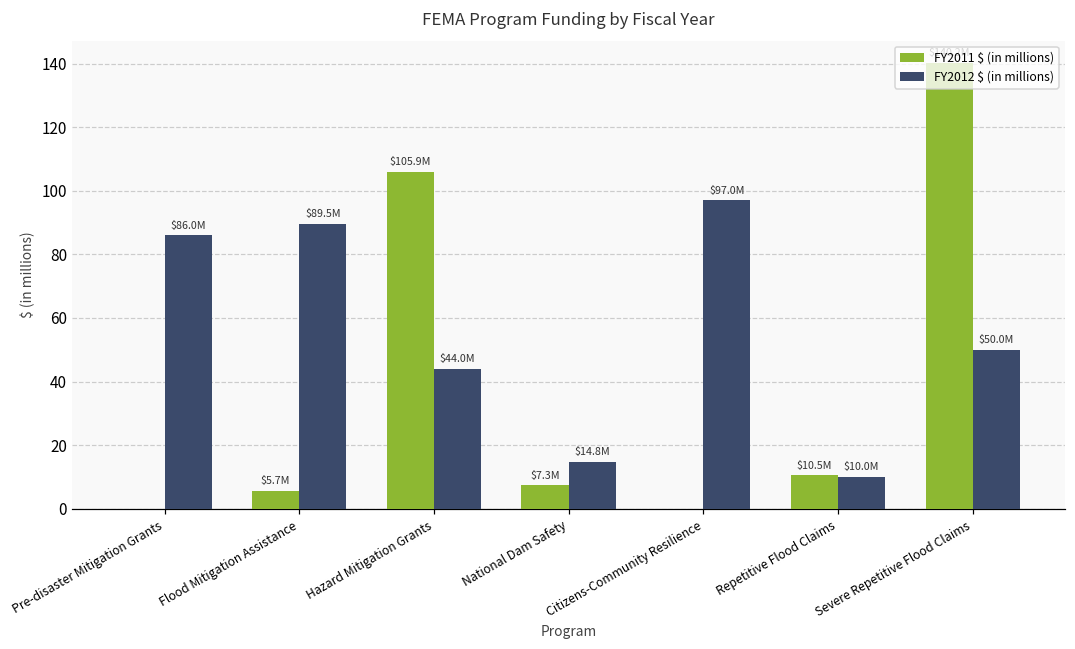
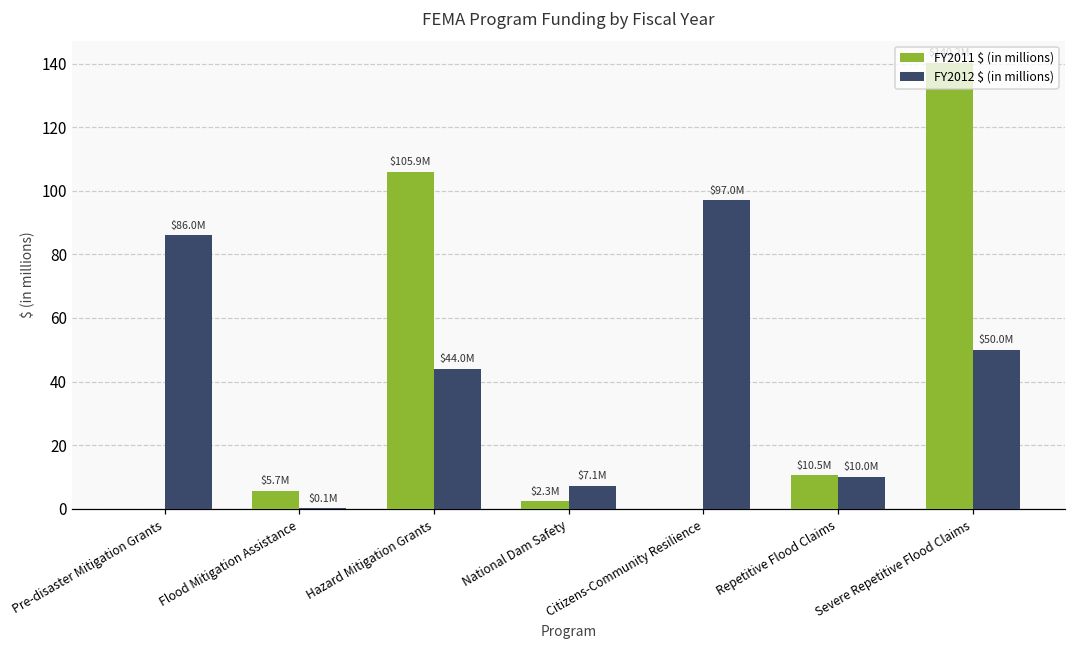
  {
    "FY2011 $ (in millions)": {
      "Flood Mitigation Assistance": "$5.7M",
      "Hazard Mitigation Grants": "$105.9M",
-     "National Dam Safety": "$7.3M",
+     "National Dam Safety": "$2.3M",
      "Repetitive Flood Claims": "$10.5M"
    },
    "FY2012 $ (in millions)": {
      "Pre-disaster Mitigation Grants": "$86.0M",
-     "Flood Mitigation Assistance": "$89.5M",
+     "Flood Mitigation Assistance": "$0.1M",
      "Hazard Mitigation Grants": "$44.0M",
-     "National Dam Safety": "$14.8M",
+     "National Dam Safety": "$7.1M",
      "Citizens-Community Resilience": "$97.0M",
      "Repetitive Flood Claims": "$10.0M",
      "Severe Repetitive Flood Claims": "$50.0M"
    }
  }
